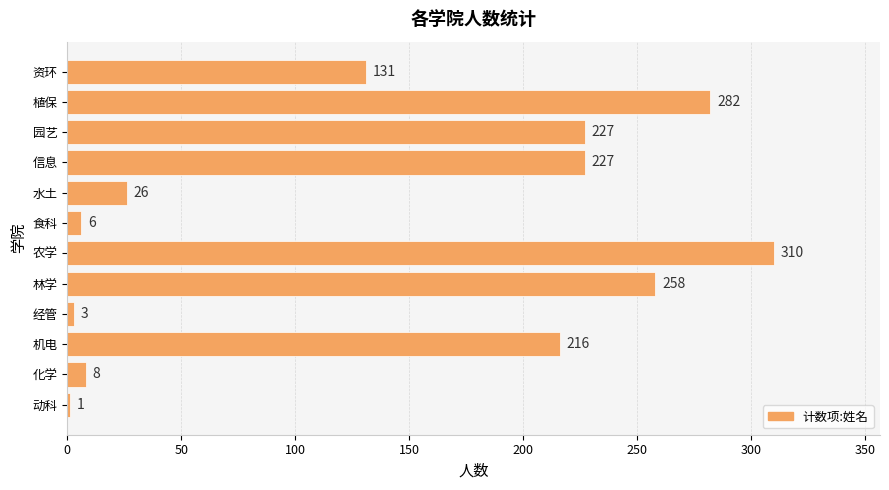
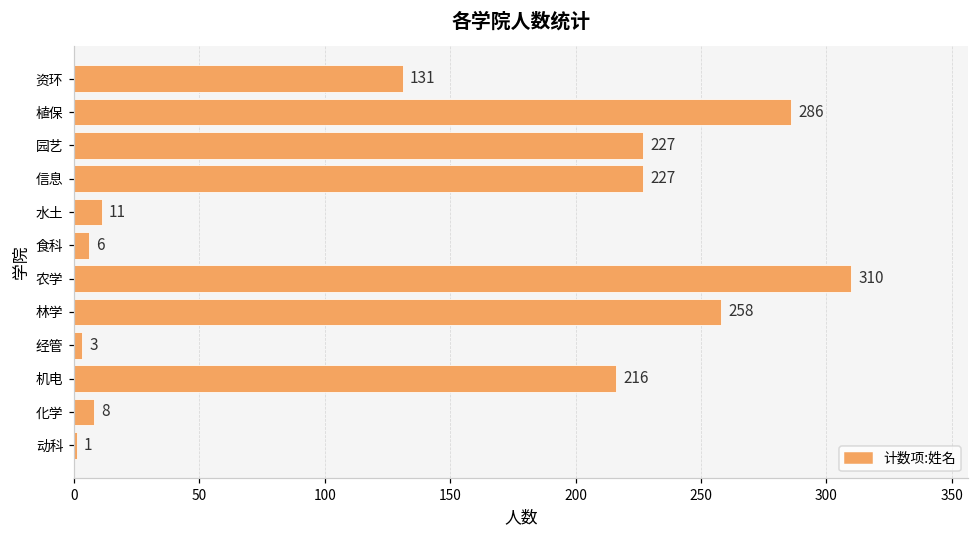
  {
    "资环": 131,
-   "植保": 282,
+   "植保": 286,
    "园艺": 227,
    "信息": 227,
-   "水土": 26,
+   "水土": 11,
    "食科": 6,
    "农学": 310,
    "林学": 258,
    "经管": 3,
    "机电": 216,
    "化学": 8,
    "动科": 1
  }
